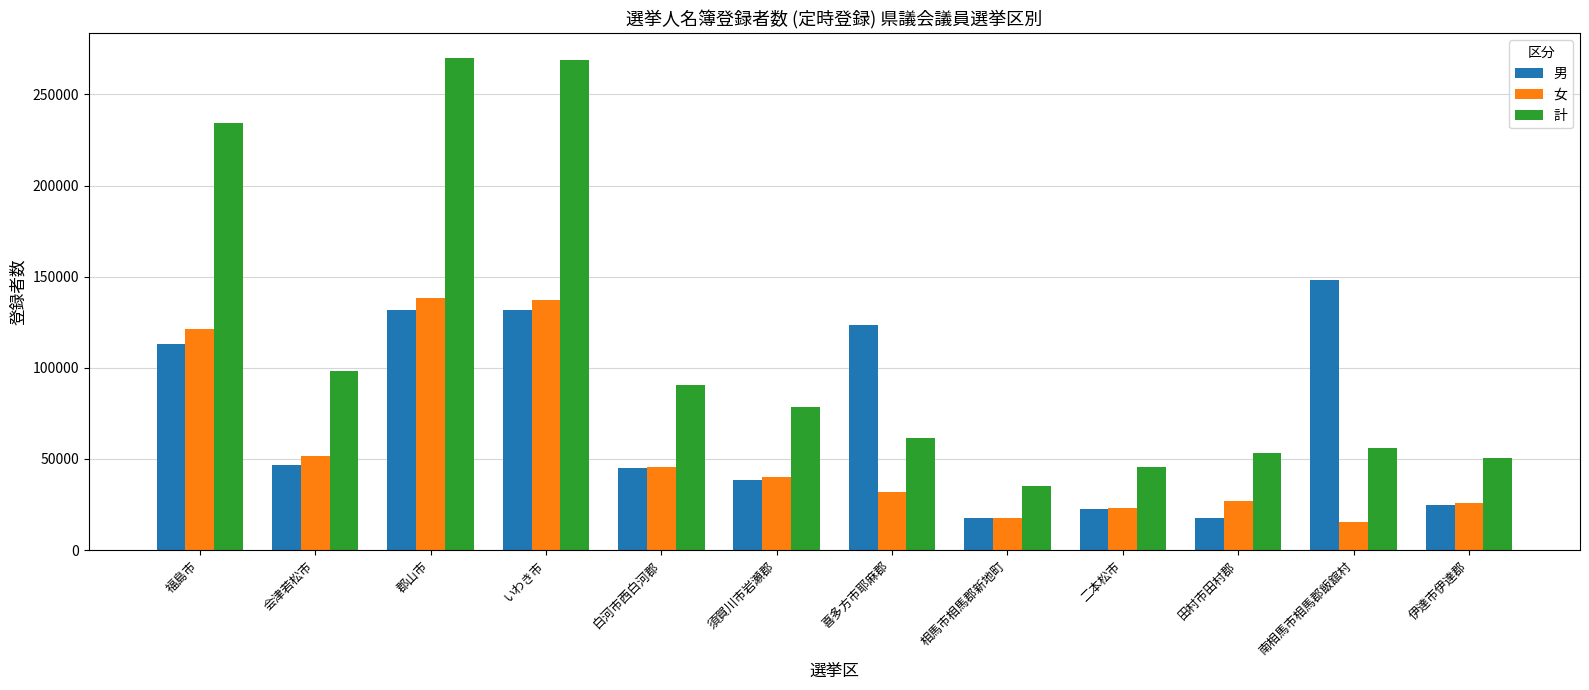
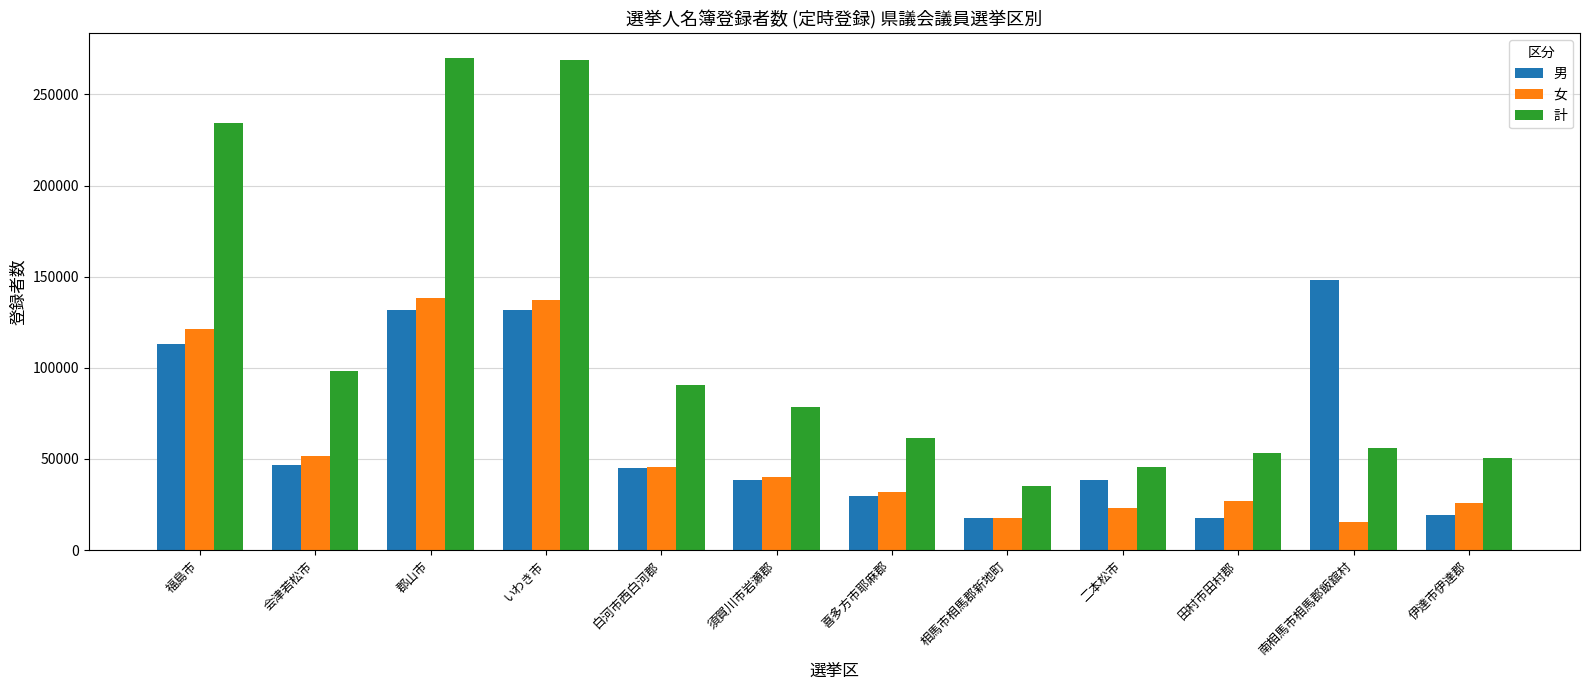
  {
    "男": {
      "福島市": 113000,
      "会津若松市": 47000,
      "郡山市": 132000,
      "いわき市": 132000,
      "白河市西白河郡": 45000,
      "須賀川市岩瀬郡": 38000,
-     "喜多方市耶麻郡": 124000,
+     "喜多方市耶麻郡": 30000,
      "相馬市相馬郡新地町": 17000,
-     "二本松市": 23000,
+     "二本松市": 38000,
      "田村市田村郡": 18000,
      "南相馬市相馬郡飯舘村": 148000,
-     "伊達市伊達郡": 25000
+     "伊達市伊達郡": 19000
    },
    "女": {
      "福島市": 121000,
      "会津若松市": 52000,
      "郡山市": 138000,
      "いわき市": 137000,
      "白河市西白河郡": 46000,
      "須賀川市岩瀬郡": 40000,
      "喜多方市耶麻郡": 32000,
      "相馬市相馬郡新地町": 18000,
      "二本松市": 23000,
      "田村市田村郡": 27000,
      "南相馬市相馬郡飯舘村": 15000,
      "伊達市伊達郡": 26000
    },
    "計": {
      "福島市": 234000,
      "会津若松市": 98000,
      "郡山市": 270000,
      "いわき市": 269000,
      "白河市西白河郡": 91000,
      "須賀川市岩瀬郡": 78000,
      "喜多方市耶麻郡": 62000,
      "相馬市相馬郡新地町": 35000,
      "二本松市": 46000,
      "田村市田村郡": 53000,
      "南相馬市相馬郡飯舘村": 56000,
      "伊達市伊達郡": 51000
    }
  }
